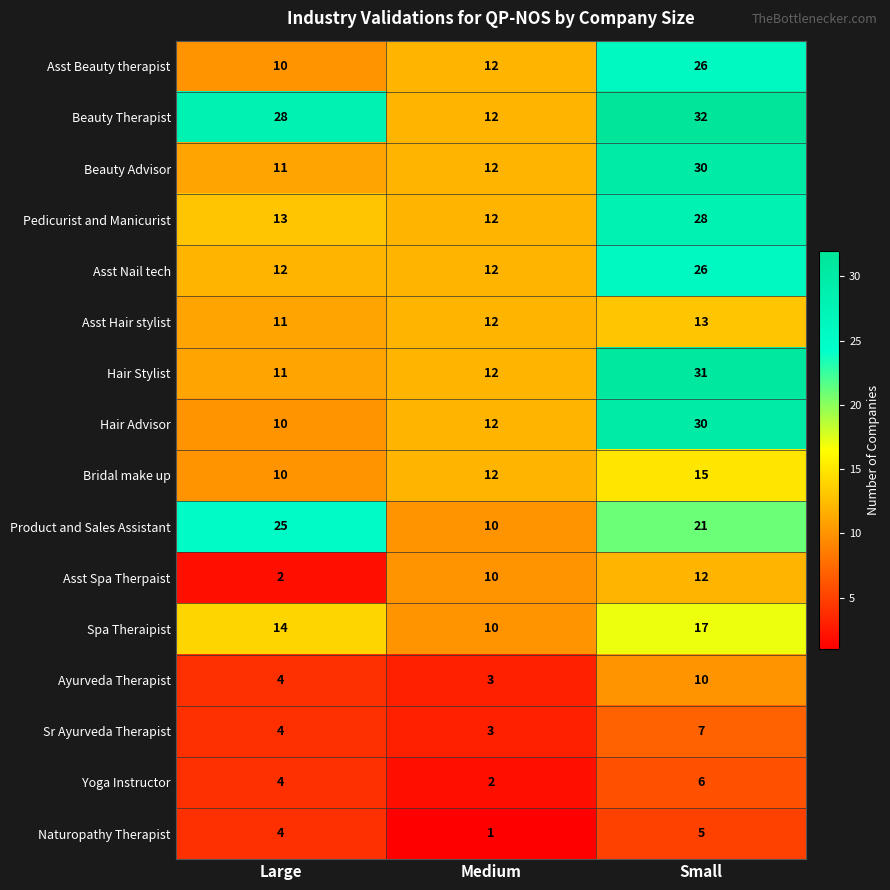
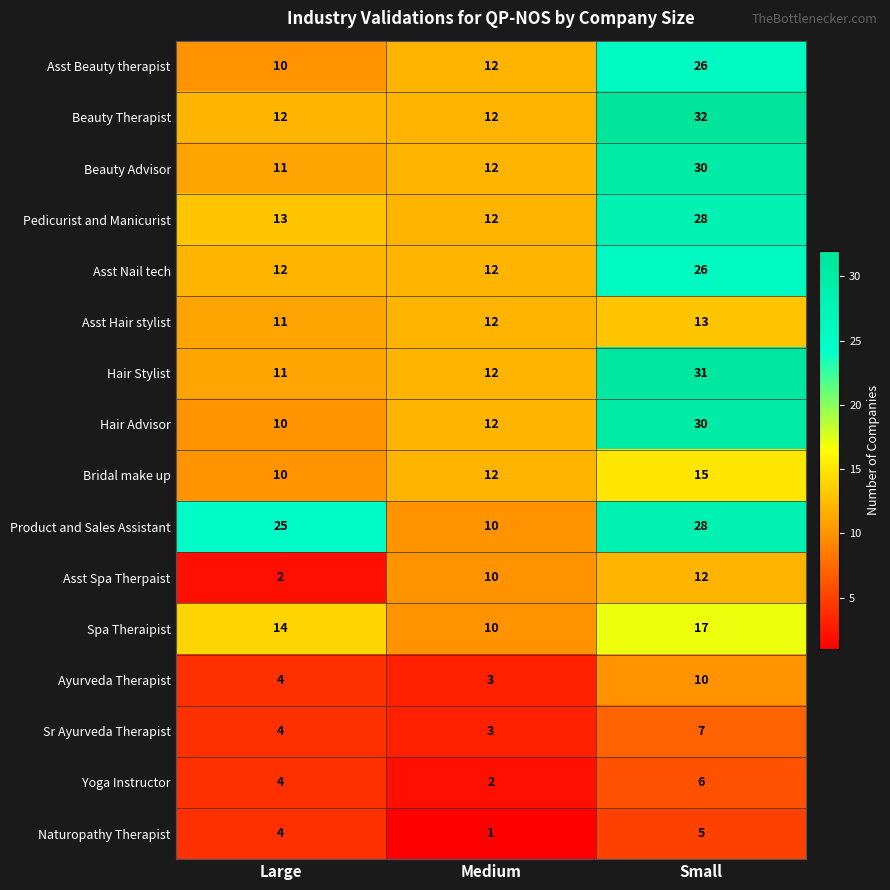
  {
    "Asst Beauty therapist": {
      "Large": 10,
      "Medium": 12,
      "Small": 26
    },
    "Beauty Therapist": {
-     "Large": 28,
+     "Large": 12,
      "Medium": 12,
      "Small": 32
    },
    "Beauty Advisor": {
      "Large": 11,
      "Medium": 12,
      "Small": 30
    },
    "Pedicurist and Manicurist": {
      "Large": 13,
      "Medium": 12,
      "Small": 28
    },
    "Asst Nail tech": {
      "Large": 12,
      "Medium": 12,
      "Small": 26
    },
    "Asst Hair stylist": {
      "Large": 11,
      "Medium": 12,
      "Small": 13
    },
    "Hair Stylist": {
      "Large": 11,
      "Medium": 12,
      "Small": 31
    },
    "Hair Advisor": {
      "Large": 10,
      "Medium": 12,
      "Small": 30
    },
    "Bridal make up": {
      "Large": 10,
      "Medium": 12,
      "Small": 15
    },
    "Product and Sales Assistant": {
      "Large": 25,
      "Medium": 10,
-     "Small": 21
+     "Small": 28
    },
    "Asst Spa Therpaist": {
      "Large": 2,
      "Medium": 10,
      "Small": 12
    },
    "Spa Theraipist": {
      "Large": 14,
      "Medium": 10,
      "Small": 17
    },
    "Ayurveda Therapist": {
      "Large": 4,
      "Medium": 3,
      "Small": 10
    },
    "Sr Ayurveda Therapist": {
      "Large": 4,
      "Medium": 3,
      "Small": 7
    },
    "Yoga Instructor": {
      "Large": 4,
      "Medium": 2,
      "Small": 6
    },
    "Naturopathy Therapist": {
      "Large": 4,
      "Medium": 1,
      "Small": 5
    }
  }
